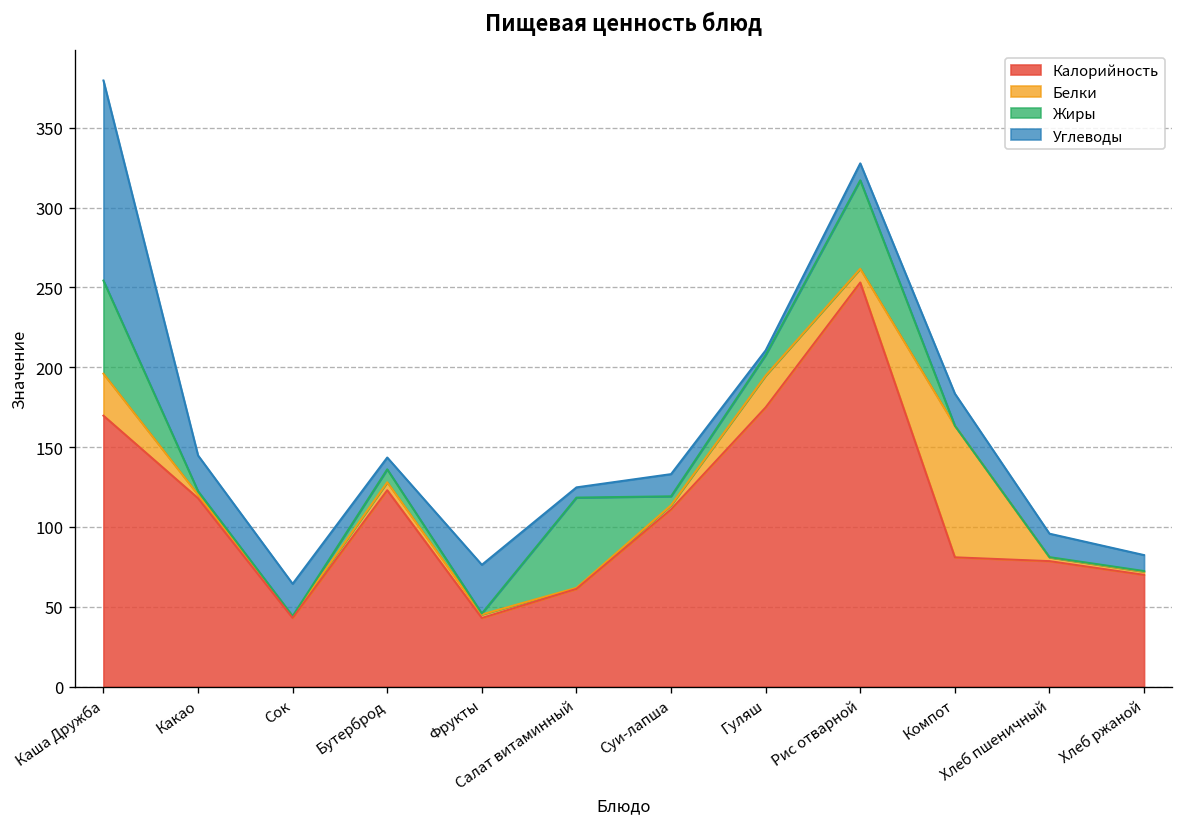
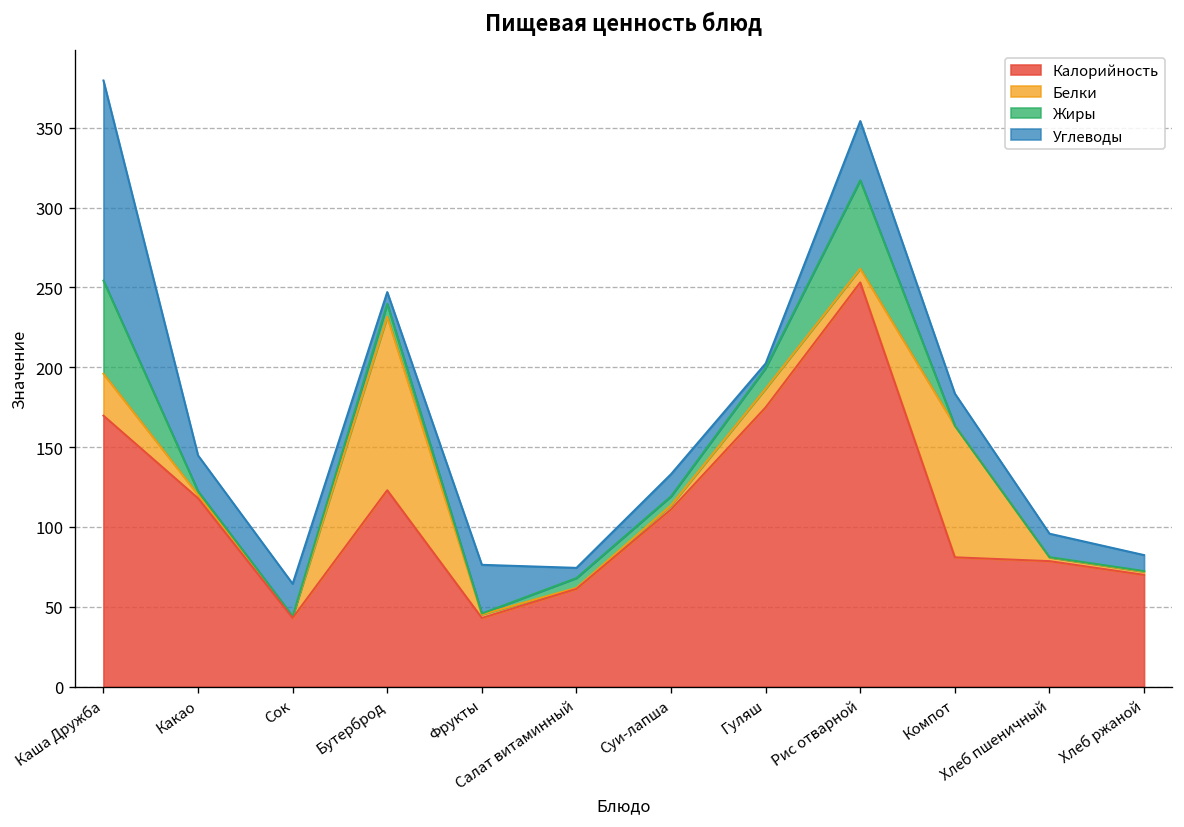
  {
    "Калорийность": {
      "Каша Дружба": 170,
      "Какао": 118,
      "Бутерброд": 123,
      "Фрукты": 43,
      "Суи-лапша": 111,
      "Гуляш": 175,
      "Рис отварной": 253,
      "Компот": 81,
      "Хлеб пшеничный": 79,
      "Хлеб ржаной": 70
    },
    "Белки": {
      "Каша Дружба": 26,
      "Какао": 2,
-     "Бутерброд": 5,
+     "Бутерброд": 109,
      "Суи-лапша": 3,
-     "Гуляш": 20,
+     "Гуляш": 12,
      "Рис отварной": 9
    },
    "Жиры": {
      "Каша Дружба": 58,
      "Какао": 2,
      "Бутерброд": 8,
-     "Салат витаминный": 57,
+     "Салат витаминный": 6,
      "Суи-лапша": 6,
      "Гуляш": 13,
      "Рис отварной": 55
    },
    "Углеводы": {
      "Каша Дружба": 125,
      "Какао": 22,
      "Сок": 20,
      "Бутерброд": 7,
      "Фрукты": 31,
      "Салат витаминный": 6,
      "Суи-лапша": 14,
      "Гуляш": 3,
-     "Рис отварной": 11,
+     "Рис отварной": 37,
      "Компот": 20,
      "Хлеб пшеничный": 15,
      "Хлеб ржаной": 10
    }
  }
